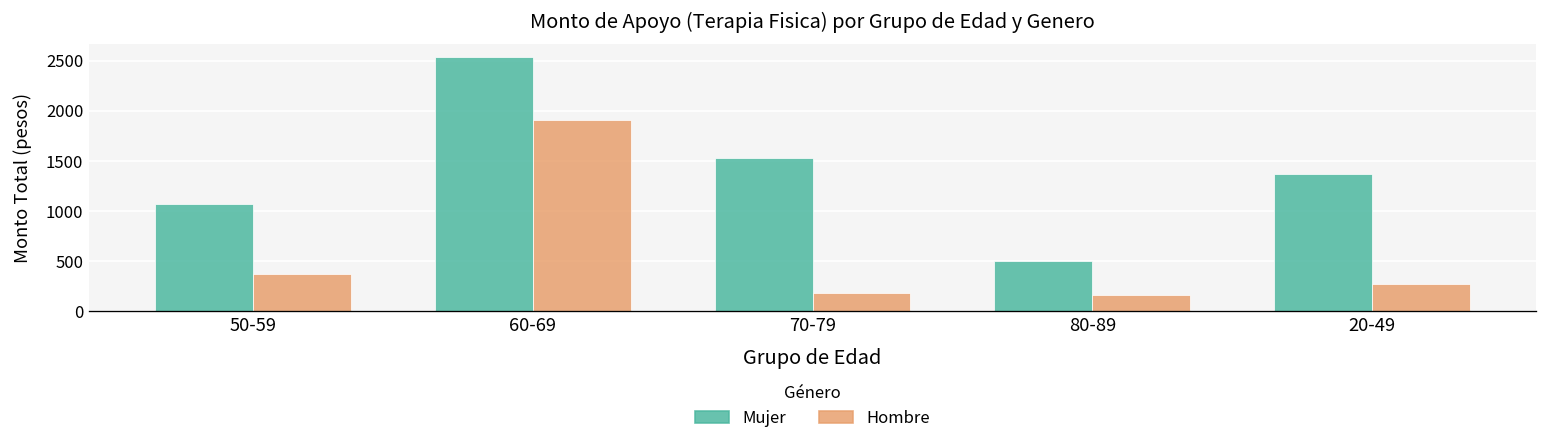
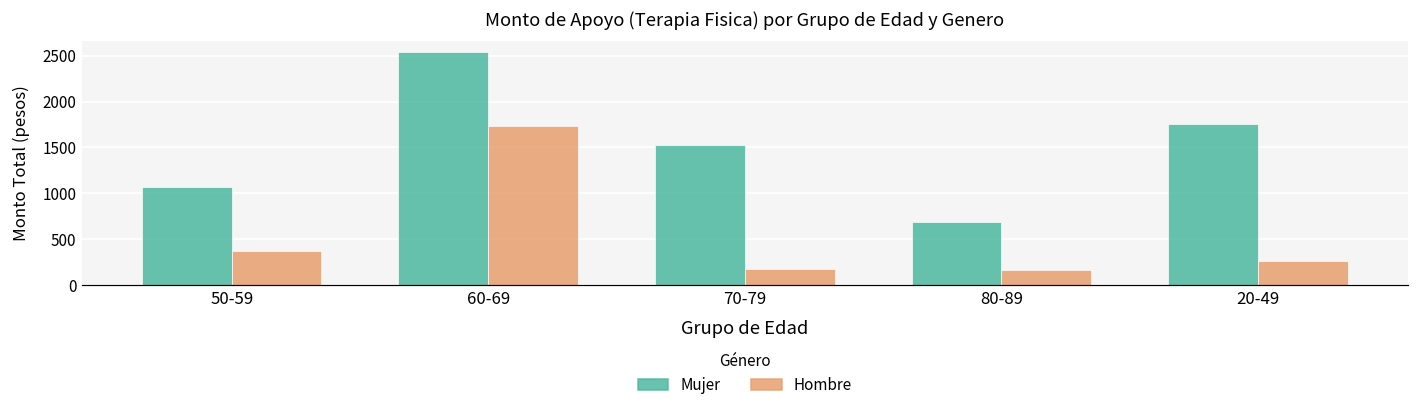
  {
    "Mujer": {
      "50-59": 1100,
      "60-69": 2500,
      "70-79": 1500,
-     "80-89": 500,
-     "20-49": 1400
+     "80-89": 700,
+     "20-49": 1800
    },
    "Hombre": {
      "50-59": 400,
-     "60-69": 1900,
+     "60-69": 1700,
      "70-79": 200,
      "80-89": 200,
      "20-49": 300
    }
  }
